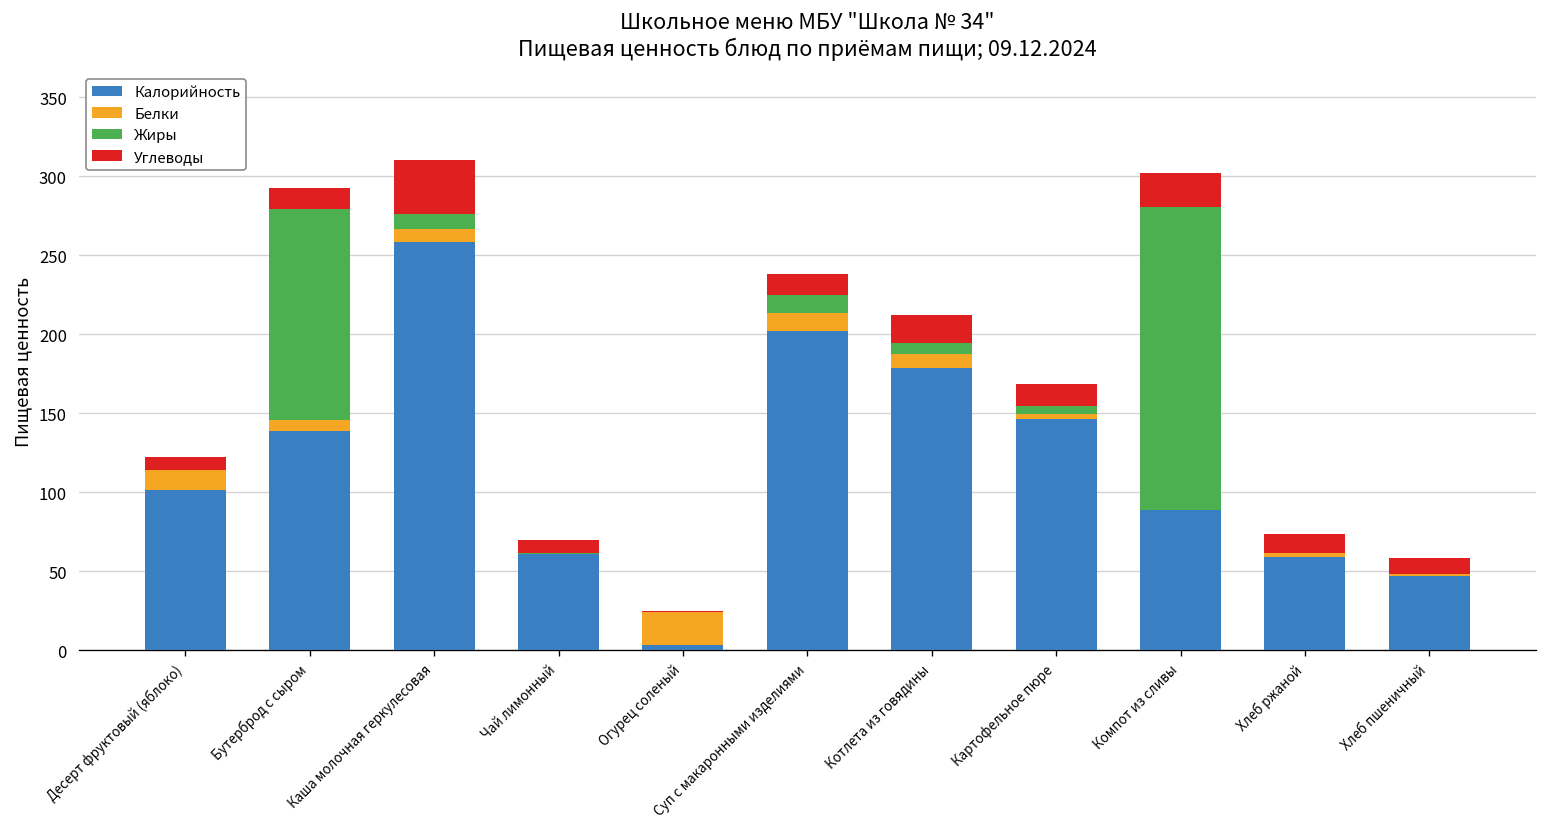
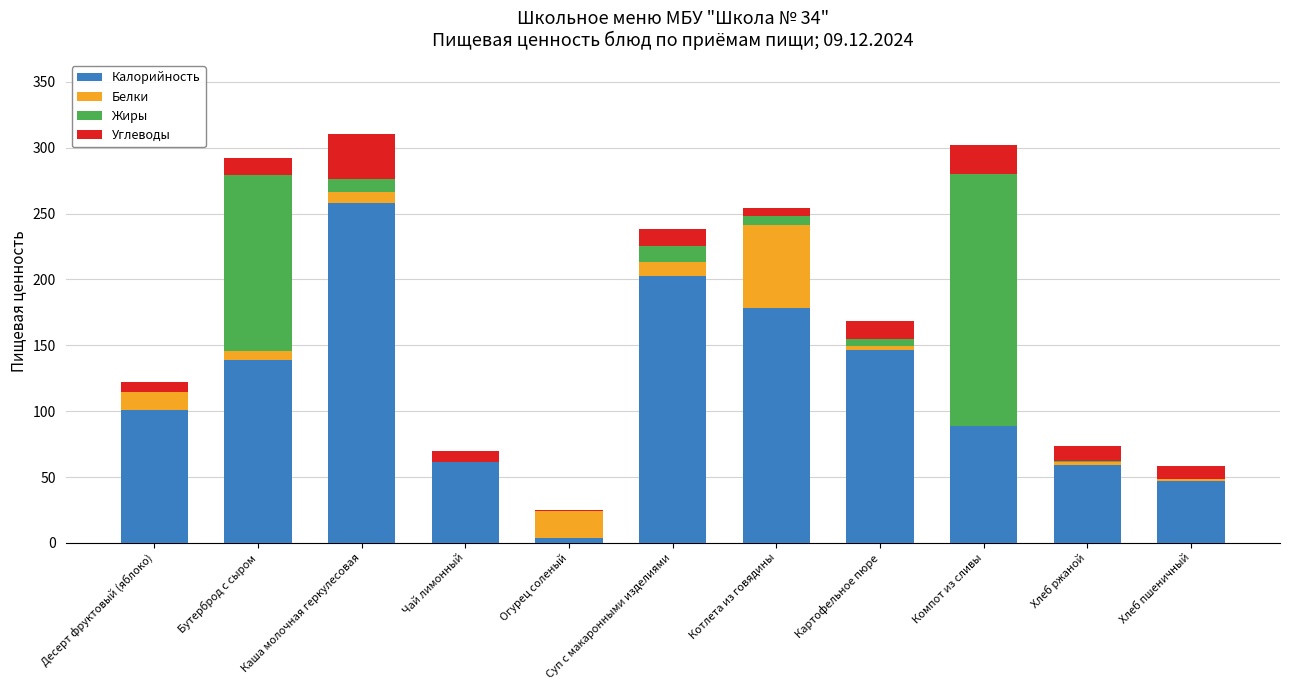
  {
    "Калорийность": {
      "Десерт фруктовый (яблоко)": 101,
      "Бутерброд с сыром": 139,
      "Каша молочная геркулесовая": 258,
      "Чай лимонный": 61,
      "Огурец соленый": 4,
      "Суп с макаронными изделиями": 202,
      "Котлета из говядины": 178,
      "Картофельное пюре": 146,
      "Компот из сливы": 89,
      "Хлеб ржаной": 59,
      "Хлеб пшеничный": 47
    },
    "Белки": {
      "Десерт фруктовый (яблоко)": 13,
      "Бутерброд с сыром": 7,
      "Каша молочная геркулесовая": 8,
      "Огурец соленый": 21,
      "Суп с макаронными изделиями": 11,
-     "Котлета из говядины": 9,
+     "Котлета из говядины": 63,
      "Картофельное пюре": 3,
      "Хлеб ржаной": 2
    },
    "Жиры": {
      "Бутерброд с сыром": 134,
      "Каша молочная геркулесовая": 10,
      "Суп с макаронными изделиями": 12,
      "Котлета из говядины": 7,
      "Картофельное пюре": 5,
      "Компот из сливы": 192
    },
    "Углеводы": {
      "Десерт фруктовый (яблоко)": 8,
      "Бутерброд с сыром": 13,
      "Каша молочная геркулесовая": 34,
      "Чай лимонный": 8,
      "Суп с макаронными изделиями": 13,
-     "Котлета из говядины": 18,
+     "Котлета из говядины": 6,
      "Картофельное пюре": 14,
      "Компот из сливы": 22,
      "Хлеб ржаной": 12,
      "Хлеб пшеничный": 10
    }
  }
